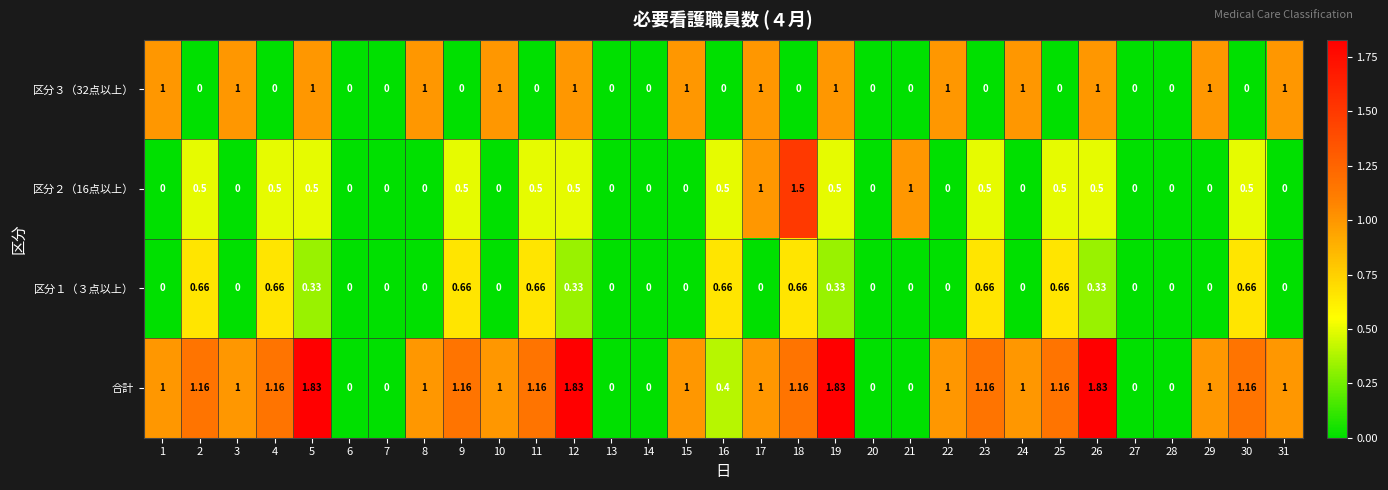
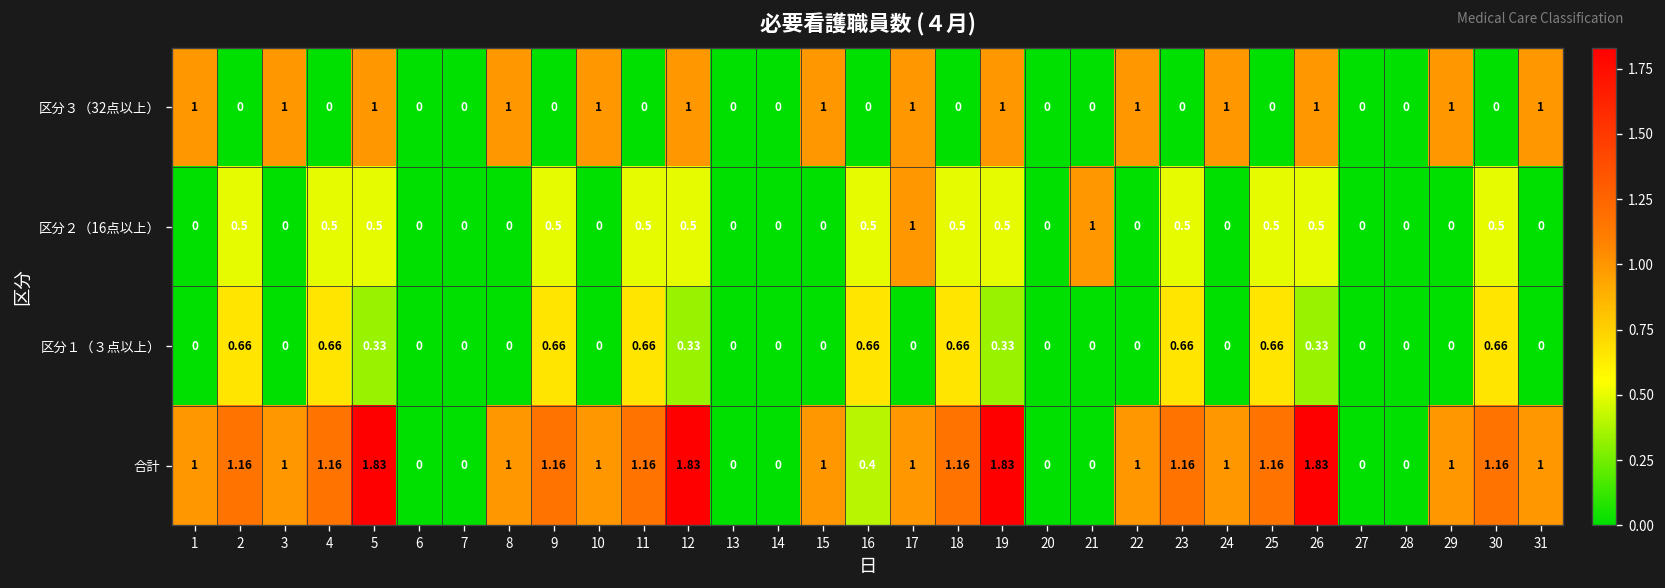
  {
    "区分３（32点以上）": {
      "1": 1,
      "2": 0,
      "3": 1,
      "4": 0,
      "5": 1,
      "6": 0,
      "7": 0,
      "8": 1,
      "9": 0,
      "10": 1,
      "11": 0,
      "12": 1,
      "13": 0,
      "14": 0,
      "15": 1,
      "16": 0,
      "17": 1,
      "18": 0,
      "19": 1,
      "20": 0,
      "21": 0,
      "22": 1,
      "23": 0,
      "24": 1,
      "25": 0,
      "26": 1,
      "27": 0,
      "28": 0,
      "29": 1,
      "30": 0,
      "31": 1
    },
    "区分２（16点以上）": {
      "1": 0,
      "2": 0.5,
      "3": 0,
      "4": 0.5,
      "5": 0.5,
      "6": 0,
      "7": 0,
      "8": 0,
      "9": 0.5,
      "10": 0,
      "11": 0.5,
      "12": 0.5,
      "13": 0,
      "14": 0,
      "15": 0,
      "16": 0.5,
      "17": 1,
-     "18": 1.5,
+     "18": 0.5,
      "19": 0.5,
      "20": 0,
      "21": 1,
      "22": 0,
      "23": 0.5,
      "24": 0,
      "25": 0.5,
      "26": 0.5,
      "27": 0,
      "28": 0,
      "29": 0,
      "30": 0.5,
      "31": 0
    },
    "区分１（３点以上）": {
      "1": 0,
      "2": 0.66,
      "3": 0,
      "4": 0.66,
      "5": 0.33,
      "6": 0,
      "7": 0,
      "8": 0,
      "9": 0.66,
      "10": 0,
      "11": 0.66,
      "12": 0.33,
      "13": 0,
      "14": 0,
      "15": 0,
      "16": 0.66,
      "17": 0,
      "18": 0.66,
      "19": 0.33,
      "20": 0,
      "21": 0,
      "22": 0,
      "23": 0.66,
      "24": 0,
      "25": 0.66,
      "26": 0.33,
      "27": 0,
      "28": 0,
      "29": 0,
      "30": 0.66,
      "31": 0
    },
    "合計": {
      "1": 1,
      "2": 1.16,
      "3": 1,
      "4": 1.16,
      "5": 1.83,
      "6": 0,
      "7": 0,
      "8": 1,
      "9": 1.16,
      "10": 1,
      "11": 1.16,
      "12": 1.83,
      "13": 0,
      "14": 0,
      "15": 1,
      "16": 0.4,
      "17": 1,
      "18": 1.16,
      "19": 1.83,
      "20": 0,
      "21": 0,
      "22": 1,
      "23": 1.16,
      "24": 1,
      "25": 1.16,
      "26": 1.83,
      "27": 0,
      "28": 0,
      "29": 1,
      "30": 1.16,
      "31": 1
    }
  }
